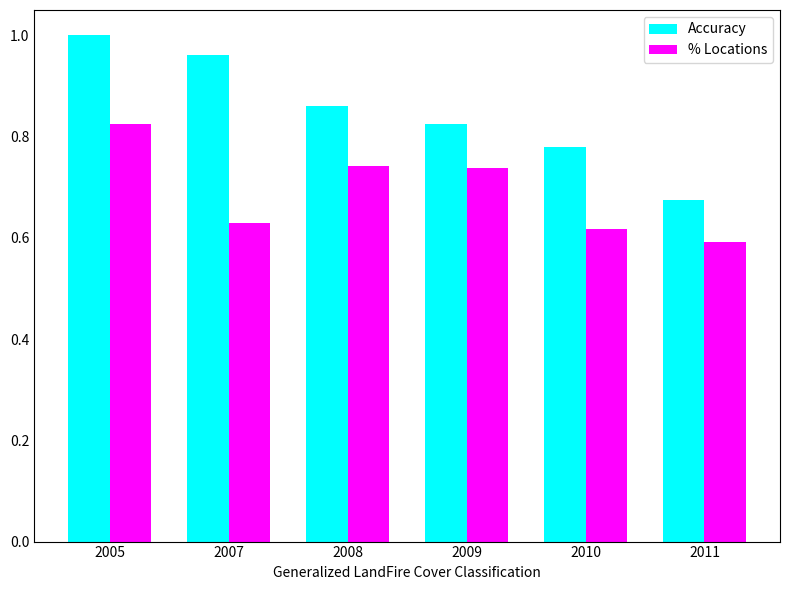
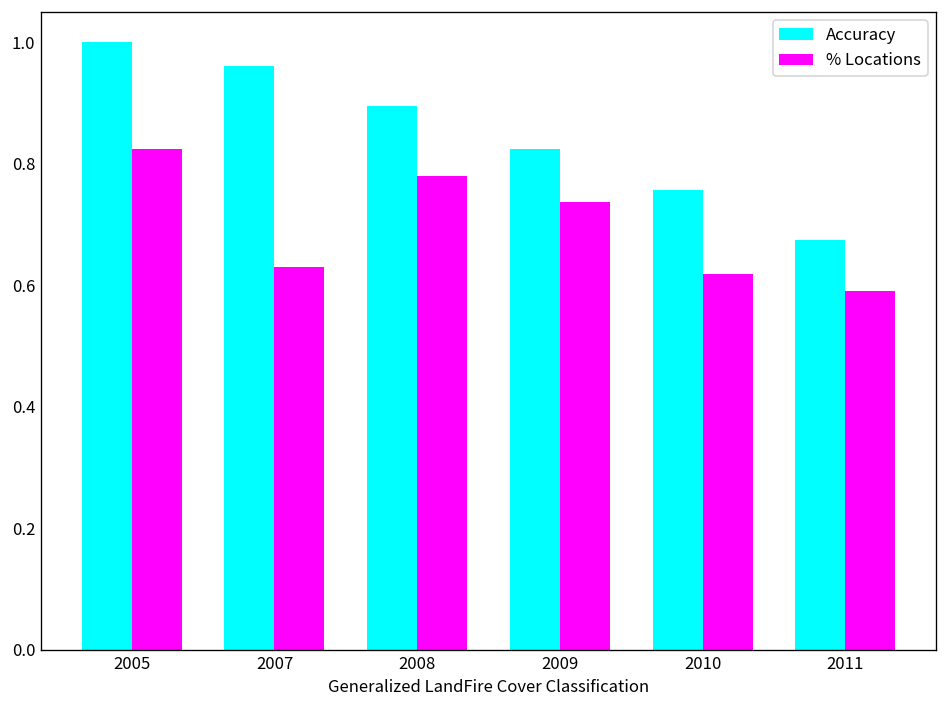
  {
    "Accuracy": {
      "2005": 1.00,
      "2007": 0.96,
-     "2008": 0.86,
+     "2008": 0.90,
      "2009": 0.82,
-     "2010": 0.78,
+     "2010": 0.76,
      "2011": 0.67
    },
    "% Locations": {
      "2005": 0.82,
      "2007": 0.63,
-     "2008": 0.74,
+     "2008": 0.78,
      "2009": 0.74,
      "2010": 0.62,
      "2011": 0.59
    }
  }
